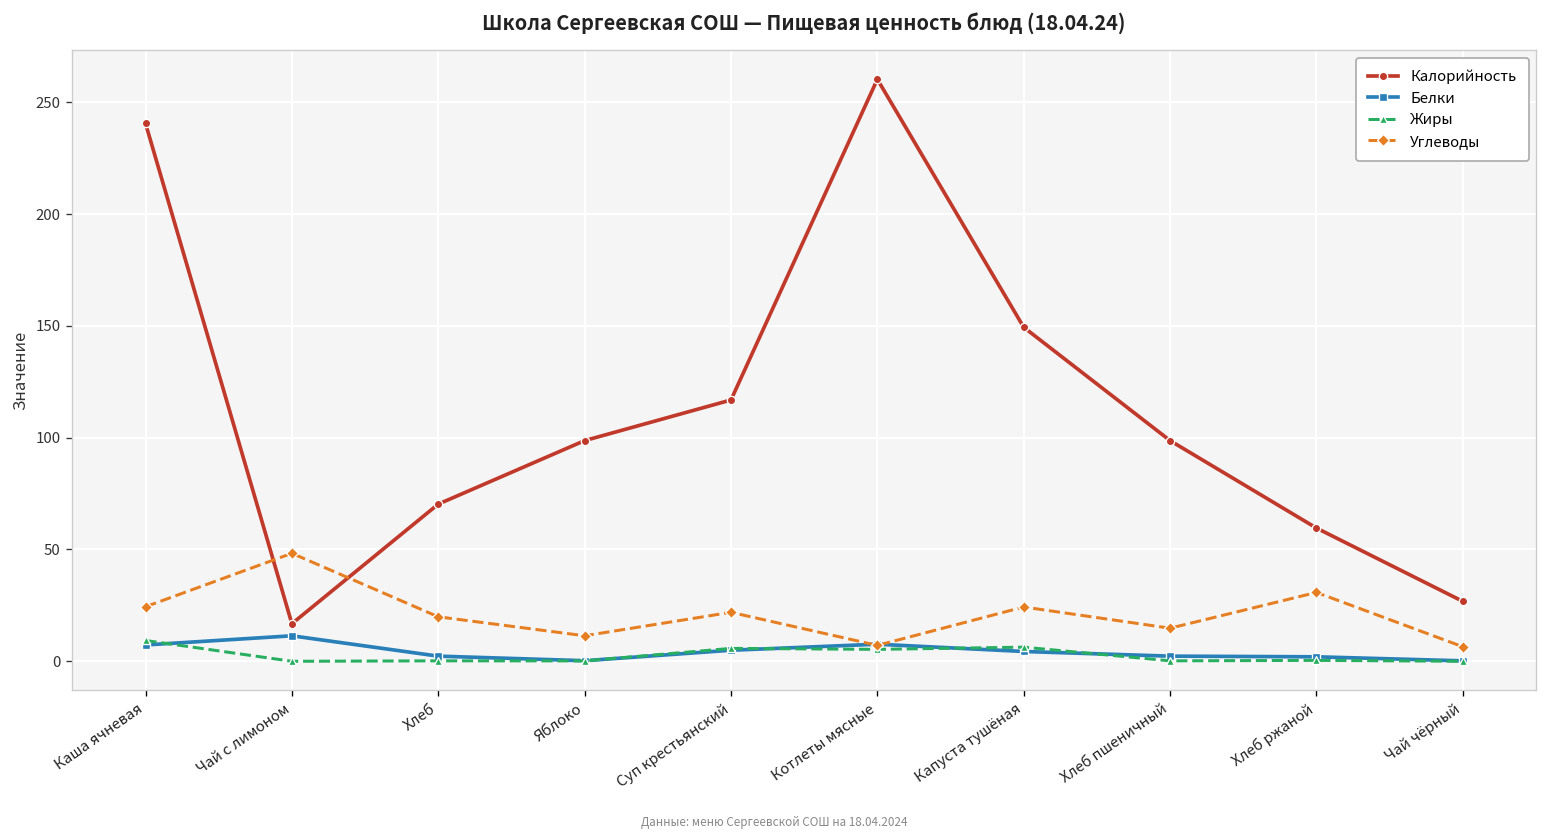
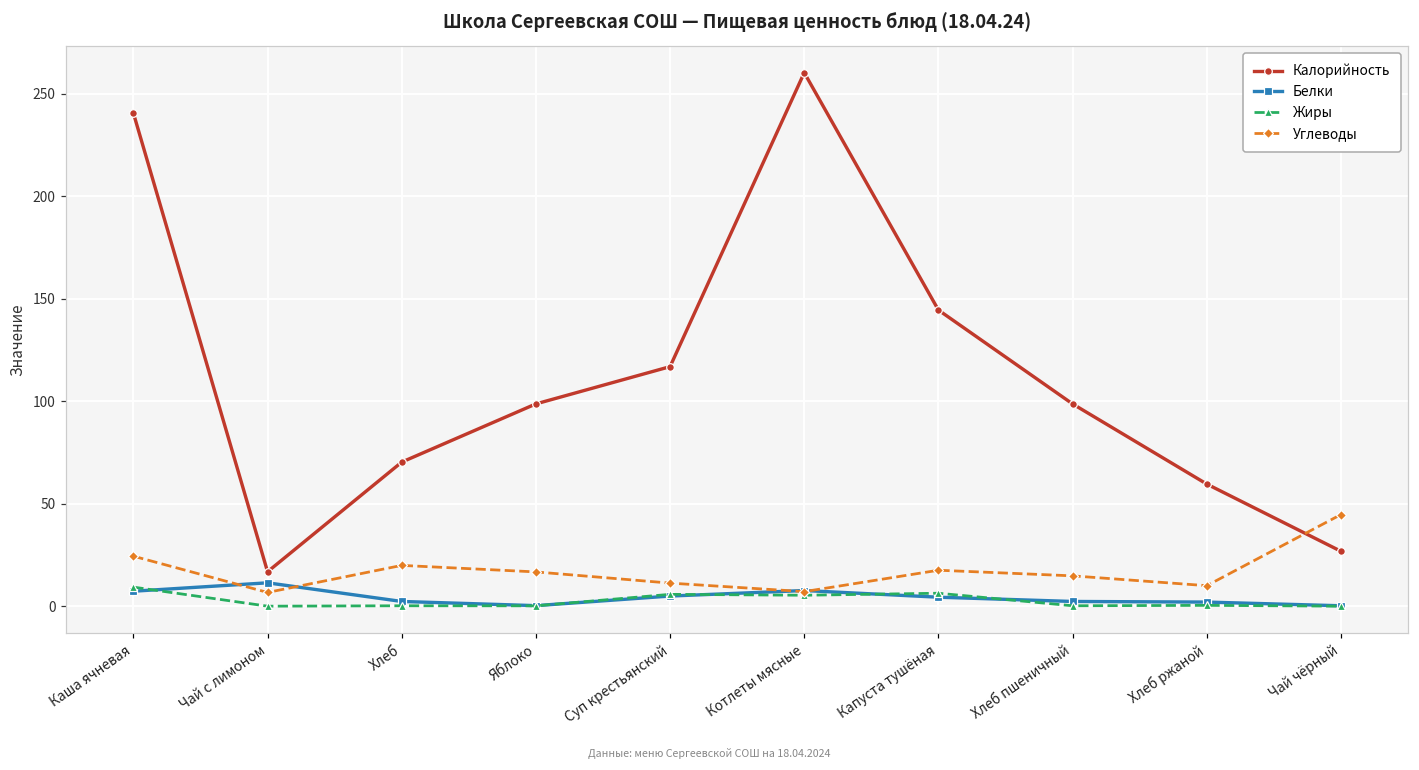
  {
    "Калорийность": {
      "Каша ячневая": 241,
      "Чай с лимоном": 17,
      "Хлеб": 70,
      "Яблоко": 99,
      "Суп крестьянский": 117,
      "Котлеты мясные": 260,
-     "Капуста тушёная": 149,
+     "Капуста тушёная": 145,
      "Хлеб пшеничный": 99,
      "Хлеб ржаной": 60,
      "Чай чёрный": 27
    },
    "Белки": {
      "Каша ячневая": 7,
      "Чай с лимоном": 11,
      "Хлеб": 2,
      "Капуста тушёная": 4,
      "Хлеб пшеничный": 2,
      "Хлеб ржаной": 2
    },
    "Жиры": {
      "Каша ячневая": 9,
      "Чай с лимоном": 0,
      "Хлеб": 0,
      "Котлеты мясные": 5,
      "Капуста тушёная": 6,
      "Хлеб пшеничный": 0,
      "Хлеб ржаной": 0
    },
    "Углеводы": {
      "Каша ячневая": 24,
-     "Чай с лимоном": 48,
+     "Чай с лимоном": 7,
      "Хлеб": 20,
-     "Яблоко": 11,
-     "Суп крестьянский": 22,
-     "Капуста тушёная": 24,
+     "Яблоко": 17,
+     "Суп крестьянский": 11,
+     "Капуста тушёная": 18,
      "Хлеб пшеничный": 15,
-     "Хлеб ржаной": 31,
-     "Чай чёрный": 7
+     "Хлеб ржаной": 10,
+     "Чай чёрный": 45
    }
  }
